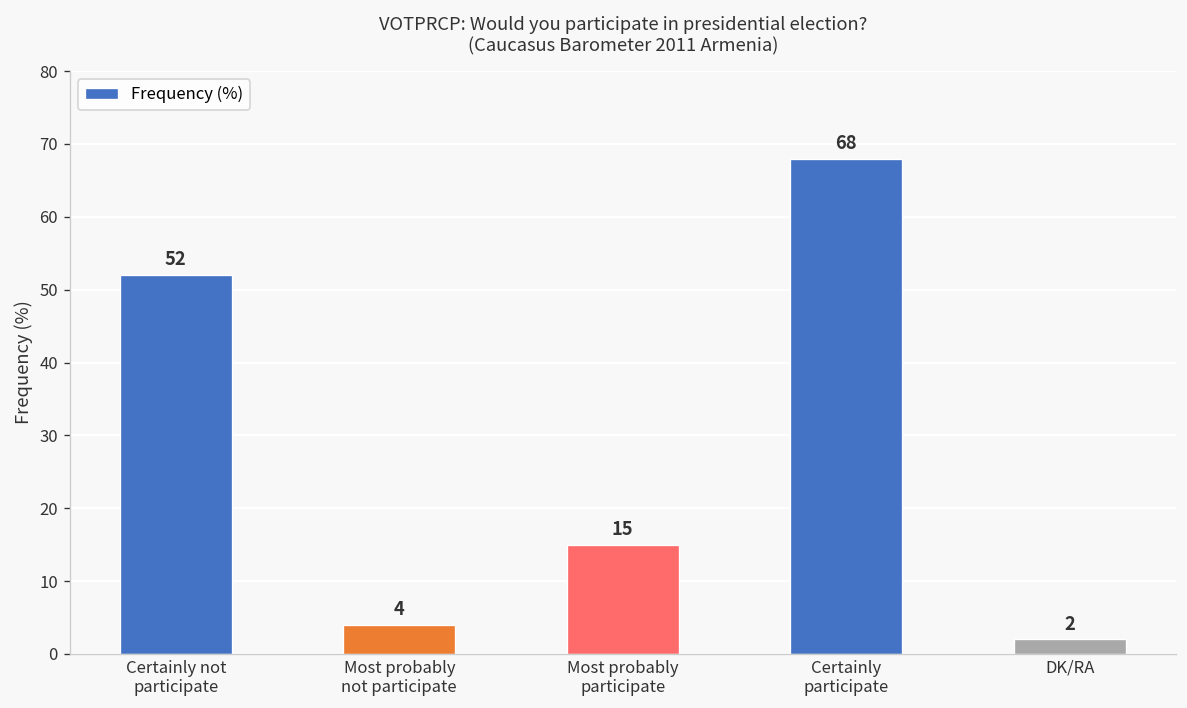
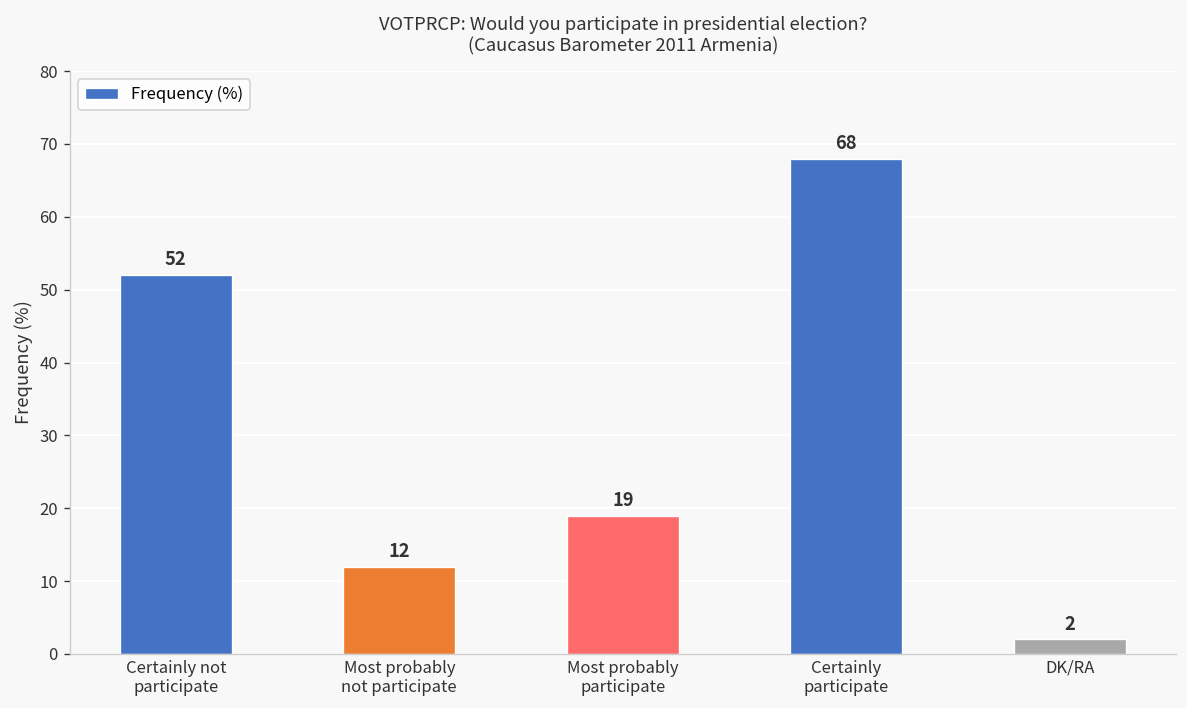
  {
    "Certainly not participate": 52,
-   "Most probably not participate": 4,
-   "Most probably participate": 15,
+   "Most probably not participate": 12,
+   "Most probably participate": 19,
    "Certainly participate": 68,
    "DK/RA": 2
  }
